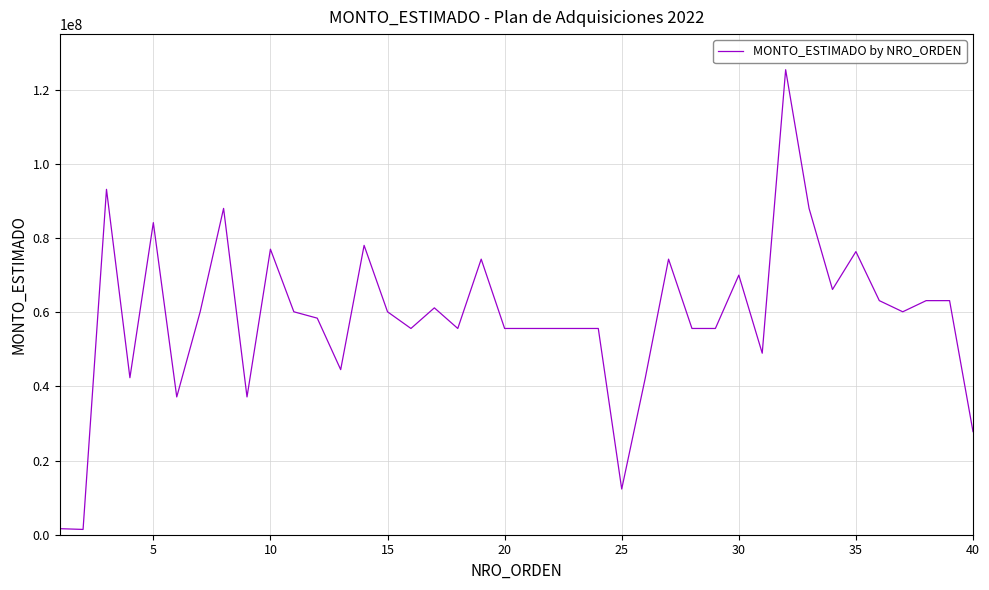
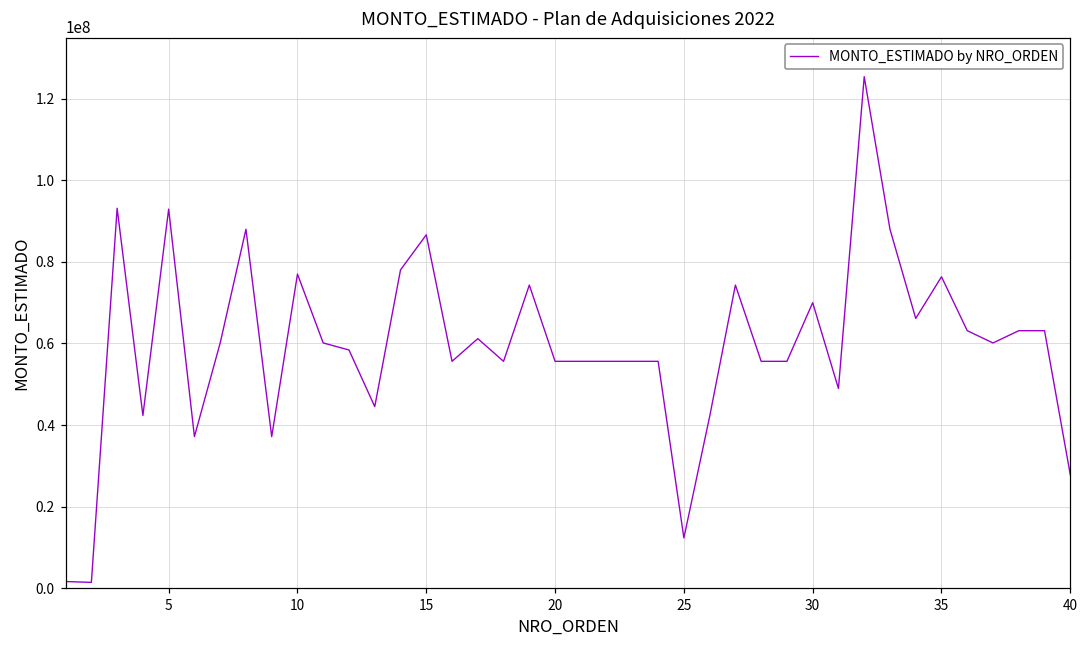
  {
-   "5": 84000000,
+   "5": 93000000,
    "10": 77000000,
-   "15": 60000000,
+   "15": 87000000,
    "20": 56000000,
    "25": 12000000,
    "30": 70000000,
    "35": 76000000,
    "40": 28000000
  }
